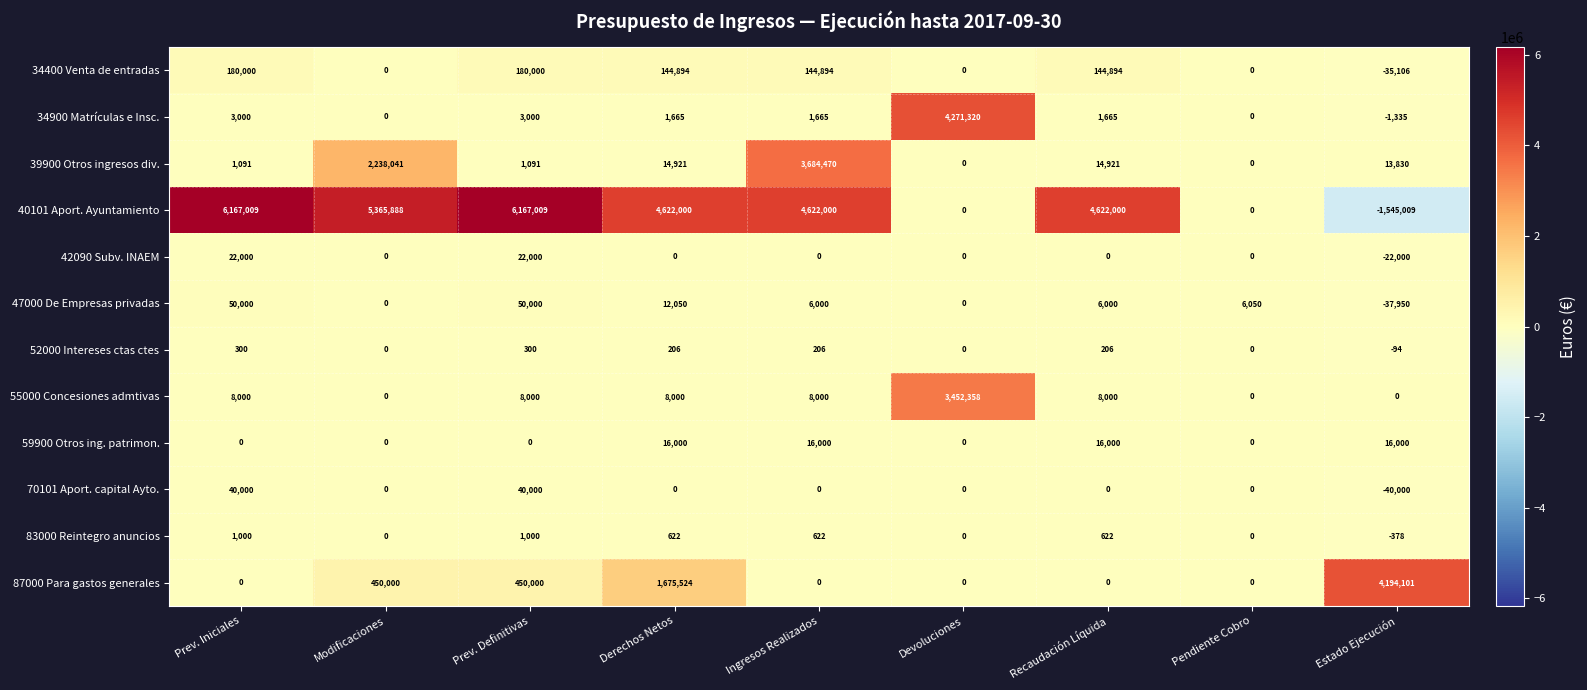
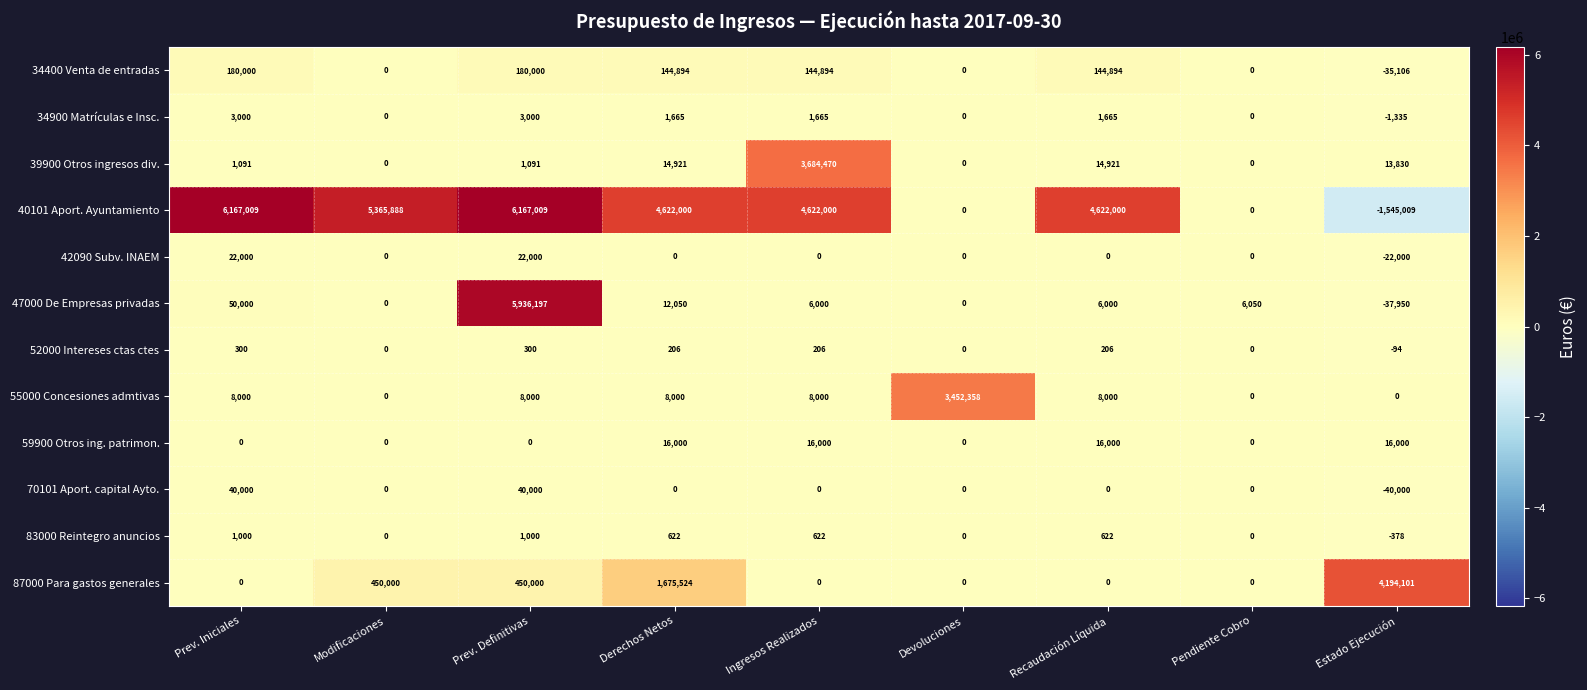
  {
    "34400 Venta de entradas": {
      "Prev. Iniciales": "180,000",
      "Modificaciones": "0",
      "Prev. Definitivas": "180,000",
      "Derechos Netos": "144,894",
      "Ingresos Realizados": "144,894",
      "Devoluciones": "0",
      "Recaudación Líquida": "144,894",
      "Pendiente Cobro": "0",
      "Estado Ejecución": "-35,106"
    },
    "34900 Matrículas e Insc.": {
      "Prev. Iniciales": "3,000",
      "Modificaciones": "0",
      "Prev. Definitivas": "3,000",
      "Derechos Netos": "1,665",
      "Ingresos Realizados": "1,665",
-     "Devoluciones": "4,271,320",
+     "Devoluciones": "0",
      "Recaudación Líquida": "1,665",
      "Pendiente Cobro": "0",
      "Estado Ejecución": "-1,335"
    },
    "39900 Otros ingresos div.": {
      "Prev. Iniciales": "1,091",
-     "Modificaciones": "2,238,041",
+     "Modificaciones": "0",
      "Prev. Definitivas": "1,091",
      "Derechos Netos": "14,921",
      "Ingresos Realizados": "3,684,470",
      "Devoluciones": "0",
      "Recaudación Líquida": "14,921",
      "Pendiente Cobro": "0",
      "Estado Ejecución": "13,830"
    },
    "40101 Aport. Ayuntamiento": {
      "Prev. Iniciales": "6,167,009",
      "Modificaciones": "5,365,888",
      "Prev. Definitivas": "6,167,009",
      "Derechos Netos": "4,622,000",
      "Ingresos Realizados": "4,622,000",
      "Devoluciones": "0",
      "Recaudación Líquida": "4,622,000",
      "Pendiente Cobro": "0",
      "Estado Ejecución": "-1,545,009"
    },
    "42090 Subv. INAEM": {
      "Prev. Iniciales": "22,000",
      "Modificaciones": "0",
      "Prev. Definitivas": "22,000",
      "Derechos Netos": "0",
      "Ingresos Realizados": "0",
      "Devoluciones": "0",
      "Recaudación Líquida": "0",
      "Pendiente Cobro": "0",
      "Estado Ejecución": "-22,000"
    },
    "47000 De Empresas privadas": {
      "Prev. Iniciales": "50,000",
      "Modificaciones": "0",
-     "Prev. Definitivas": "50,000",
+     "Prev. Definitivas": "5,936,197",
      "Derechos Netos": "12,050",
      "Ingresos Realizados": "6,000",
      "Devoluciones": "0",
      "Recaudación Líquida": "6,000",
      "Pendiente Cobro": "6,050",
      "Estado Ejecución": "-37,950"
    },
    "52000 Intereses ctas ctes": {
      "Prev. Iniciales": "300",
      "Modificaciones": "0",
      "Prev. Definitivas": "300",
      "Derechos Netos": "206",
      "Ingresos Realizados": "206",
      "Devoluciones": "0",
      "Recaudación Líquida": "206",
      "Pendiente Cobro": "0",
      "Estado Ejecución": "-94"
    },
    "55000 Concesiones admtivas": {
      "Prev. Iniciales": "8,000",
      "Modificaciones": "0",
      "Prev. Definitivas": "8,000",
      "Derechos Netos": "8,000",
      "Ingresos Realizados": "8,000",
      "Devoluciones": "3,452,358",
      "Recaudación Líquida": "8,000",
      "Pendiente Cobro": "0",
      "Estado Ejecución": "0"
    },
    "59900 Otros ing. patrimon.": {
      "Prev. Iniciales": "0",
      "Modificaciones": "0",
      "Prev. Definitivas": "0",
      "Derechos Netos": "16,000",
      "Ingresos Realizados": "16,000",
      "Devoluciones": "0",
      "Recaudación Líquida": "16,000",
      "Pendiente Cobro": "0",
      "Estado Ejecución": "16,000"
    },
    "70101 Aport. capital Ayto.": {
      "Prev. Iniciales": "40,000",
      "Modificaciones": "0",
      "Prev. Definitivas": "40,000",
      "Derechos Netos": "0",
      "Ingresos Realizados": "0",
      "Devoluciones": "0",
      "Recaudación Líquida": "0",
      "Pendiente Cobro": "0",
      "Estado Ejecución": "-40,000"
    },
    "83000 Reintegro anuncios": {
      "Prev. Iniciales": "1,000",
      "Modificaciones": "0",
      "Prev. Definitivas": "1,000",
      "Derechos Netos": "622",
      "Ingresos Realizados": "622",
      "Devoluciones": "0",
      "Recaudación Líquida": "622",
      "Pendiente Cobro": "0",
      "Estado Ejecución": "-378"
    },
    "87000 Para gastos generales": {
      "Prev. Iniciales": "0",
      "Modificaciones": "450,000",
      "Prev. Definitivas": "450,000",
      "Derechos Netos": "1,675,524",
      "Ingresos Realizados": "0",
      "Devoluciones": "0",
      "Recaudación Líquida": "0",
      "Pendiente Cobro": "0",
      "Estado Ejecución": "4,194,101"
    }
  }
